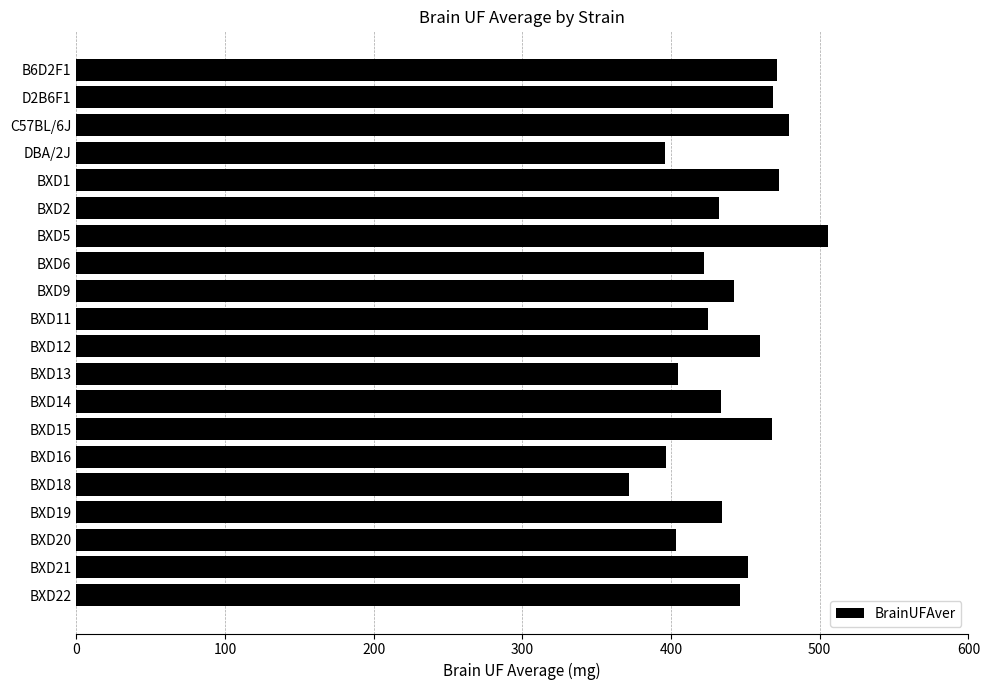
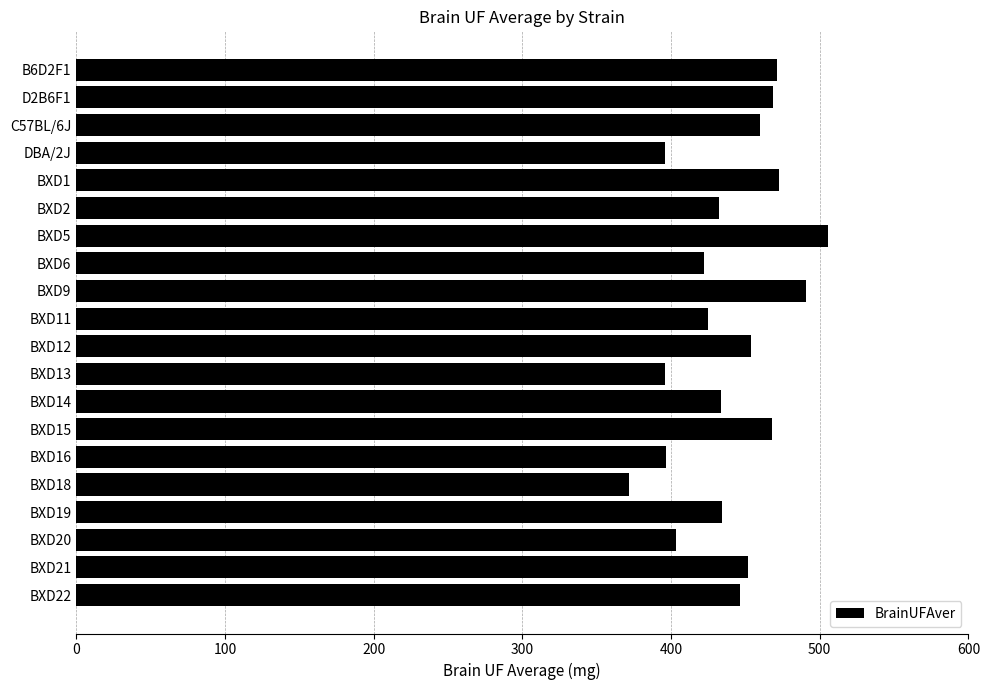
  {
    "B6D2F1": 471,
    "D2B6F1": 469,
-   "C57BL/6J": 479,
+   "C57BL/6J": 460,
    "DBA/2J": 396,
    "BXD1": 473,
    "BXD2": 432,
    "BXD5": 506,
    "BXD6": 422,
-   "BXD9": 443,
+   "BXD9": 491,
    "BXD11": 425,
-   "BXD12": 460,
-   "BXD13": 405,
+   "BXD12": 454,
+   "BXD13": 396,
    "BXD14": 434,
    "BXD15": 468,
    "BXD16": 397,
    "BXD18": 372,
    "BXD19": 435,
    "BXD20": 403,
    "BXD21": 452,
    "BXD22": 447
  }
